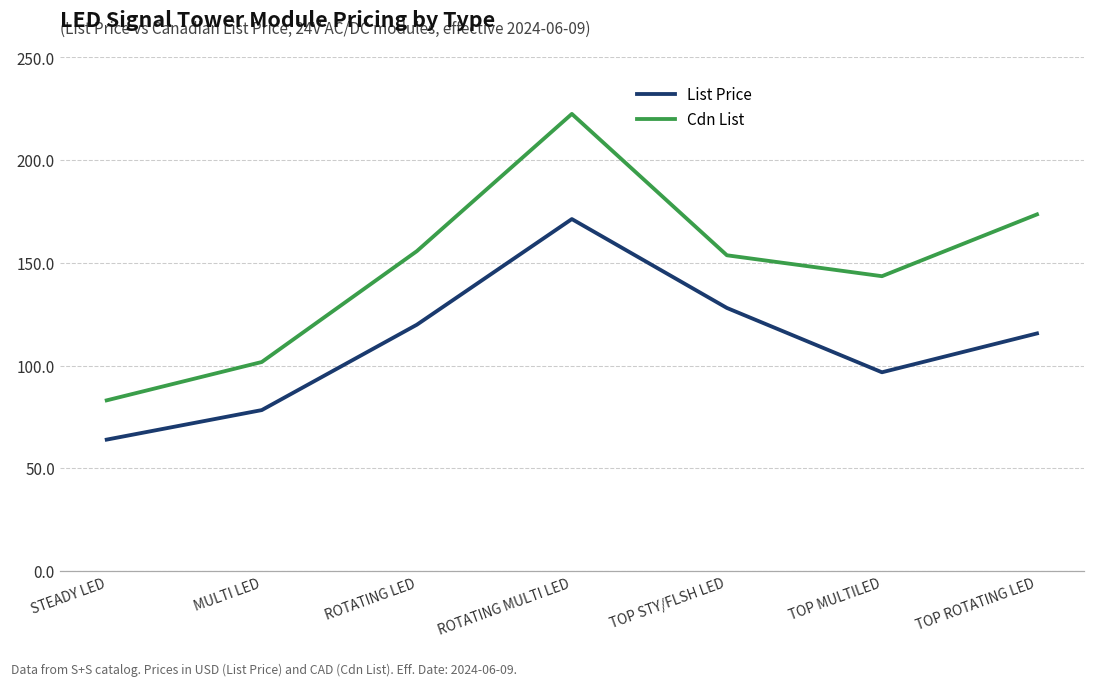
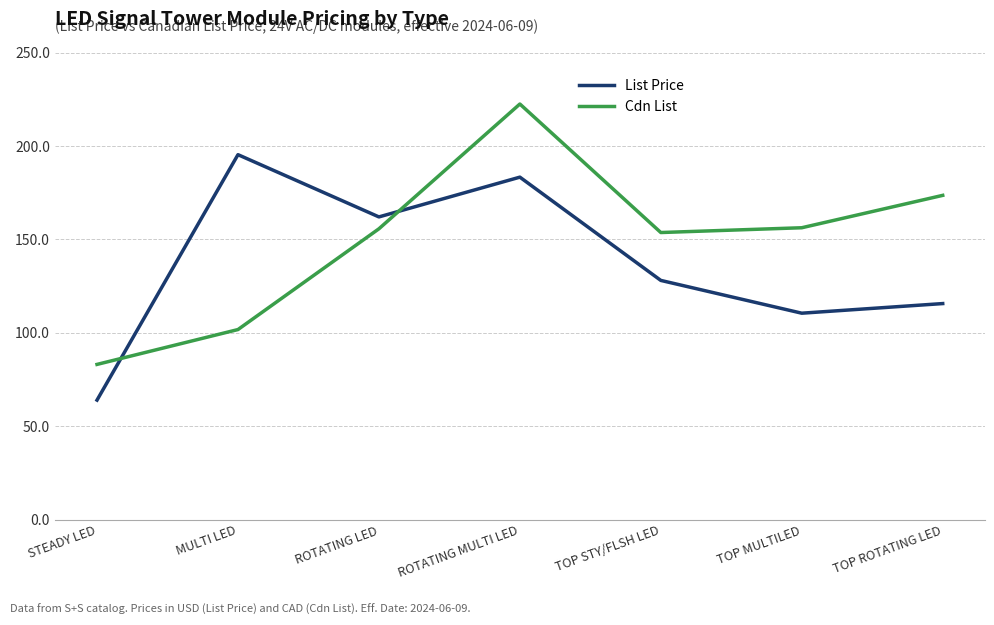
  {
    "List Price": {
      "STEADY LED": 64,
-     "MULTI LED": 78,
-     "ROTATING LED": 120,
-     "ROTATING MULTI LED": 171,
+     "MULTI LED": 195,
+     "ROTATING LED": 162,
+     "ROTATING MULTI LED": 183,
      "TOP STY/FLSH LED": 128,
-     "TOP MULTILED": 97,
+     "TOP MULTILED": 111,
      "TOP ROTATING LED": 116
    },
    "Cdn List": {
      "STEADY LED": 83,
      "MULTI LED": 102,
      "ROTATING LED": 156,
      "ROTATING MULTI LED": 223,
      "TOP STY/FLSH LED": 154,
-     "TOP MULTILED": 144,
+     "TOP MULTILED": 156,
      "TOP ROTATING LED": 174
    }
  }
